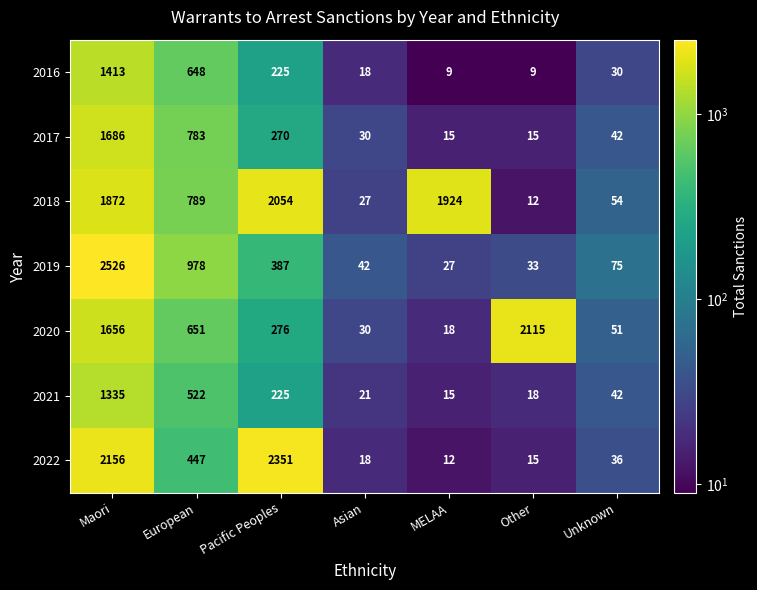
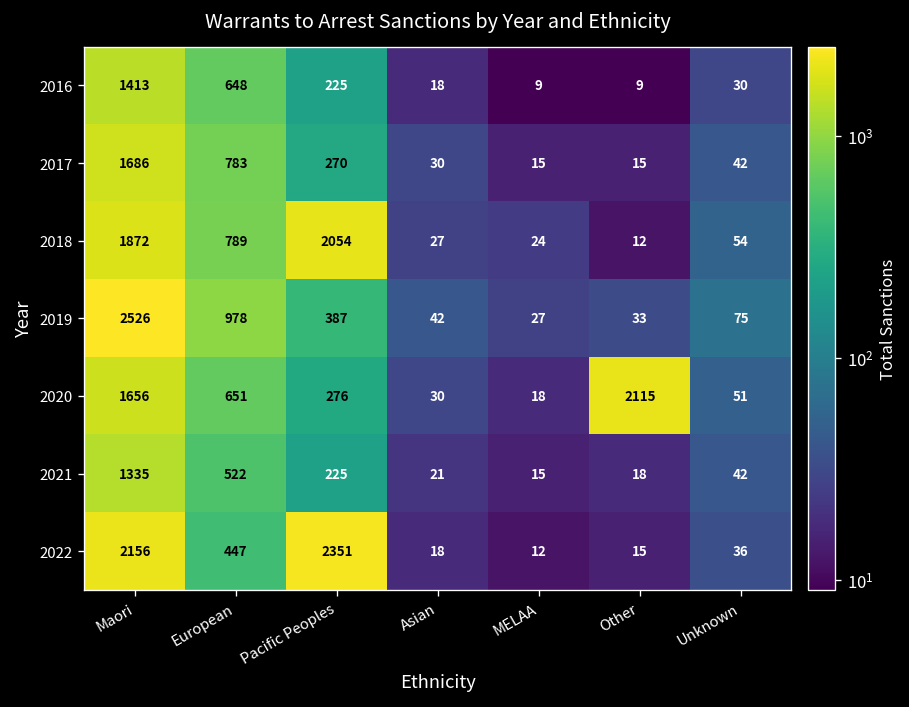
  {
    "2016": {
      "Maori": 1413,
      "European": 648,
      "Pacific Peoples": 225,
      "Asian": 18,
      "MELAA": 9,
      "Other": 9,
      "Unknown": 30
    },
    "2017": {
      "Maori": 1686,
      "European": 783,
      "Pacific Peoples": 270,
      "Asian": 30,
      "MELAA": 15,
      "Other": 15,
      "Unknown": 42
    },
    "2018": {
      "Maori": 1872,
      "European": 789,
      "Pacific Peoples": 2054,
      "Asian": 27,
-     "MELAA": 1924,
+     "MELAA": 24,
      "Other": 12,
      "Unknown": 54
    },
    "2019": {
      "Maori": 2526,
      "European": 978,
      "Pacific Peoples": 387,
      "Asian": 42,
      "MELAA": 27,
      "Other": 33,
      "Unknown": 75
    },
    "2020": {
      "Maori": 1656,
      "European": 651,
      "Pacific Peoples": 276,
      "Asian": 30,
      "MELAA": 18,
      "Other": 2115,
      "Unknown": 51
    },
    "2021": {
      "Maori": 1335,
      "European": 522,
      "Pacific Peoples": 225,
      "Asian": 21,
      "MELAA": 15,
      "Other": 18,
      "Unknown": 42
    },
    "2022": {
      "Maori": 2156,
      "European": 447,
      "Pacific Peoples": 2351,
      "Asian": 18,
      "MELAA": 12,
      "Other": 15,
      "Unknown": 36
    }
  }
